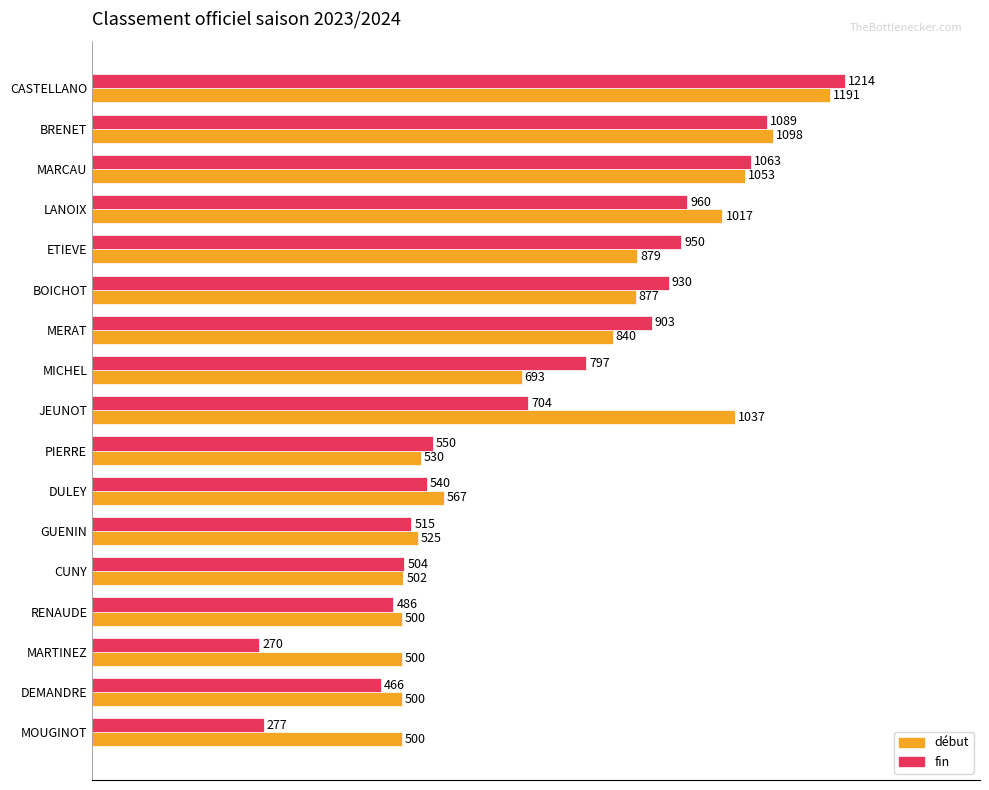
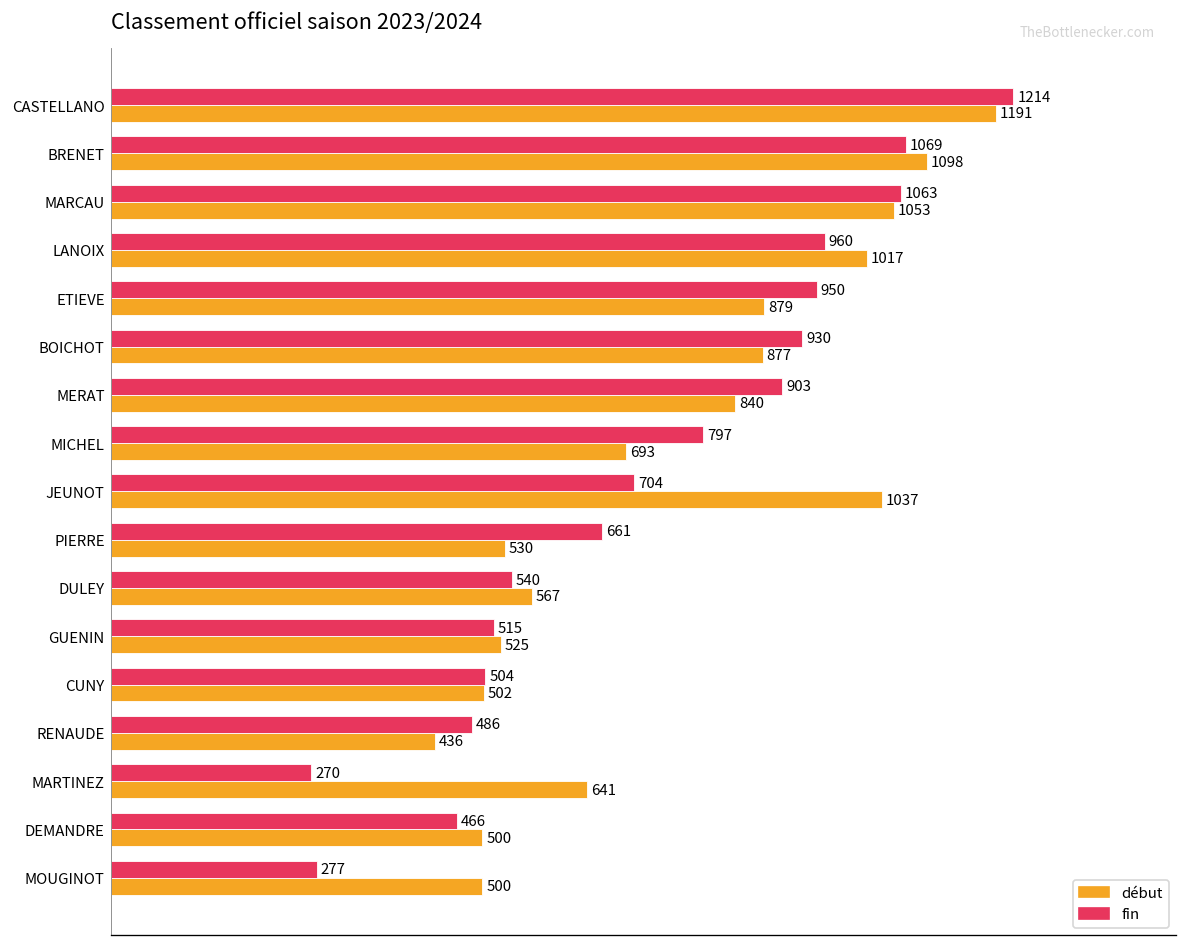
  {
    "début": {
      "CASTELLANO": 1191,
      "BRENET": 1098,
      "MARCAU": 1053,
      "LANOIX": 1017,
      "ETIEVE": 879,
      "BOICHOT": 877,
      "MERAT": 840,
      "MICHEL": 693,
      "JEUNOT": 1037,
      "PIERRE": 530,
      "DULEY": 567,
      "GUENIN": 525,
      "CUNY": 502,
-     "RENAUDE": 500,
-     "MARTINEZ": 500,
+     "RENAUDE": 436,
+     "MARTINEZ": 641,
      "DEMANDRE": 500,
      "MOUGINOT": 500
    },
    "fin": {
      "CASTELLANO": 1214,
-     "BRENET": 1089,
+     "BRENET": 1069,
      "MARCAU": 1063,
      "LANOIX": 960,
      "ETIEVE": 950,
      "BOICHOT": 930,
      "MERAT": 903,
      "MICHEL": 797,
      "JEUNOT": 704,
-     "PIERRE": 550,
+     "PIERRE": 661,
      "DULEY": 540,
      "GUENIN": 515,
      "CUNY": 504,
      "RENAUDE": 486,
      "MARTINEZ": 270,
      "DEMANDRE": 466,
      "MOUGINOT": 277
    }
  }
